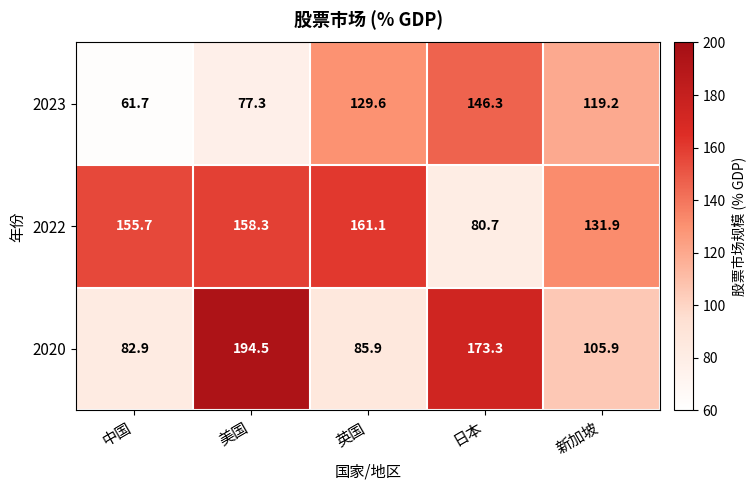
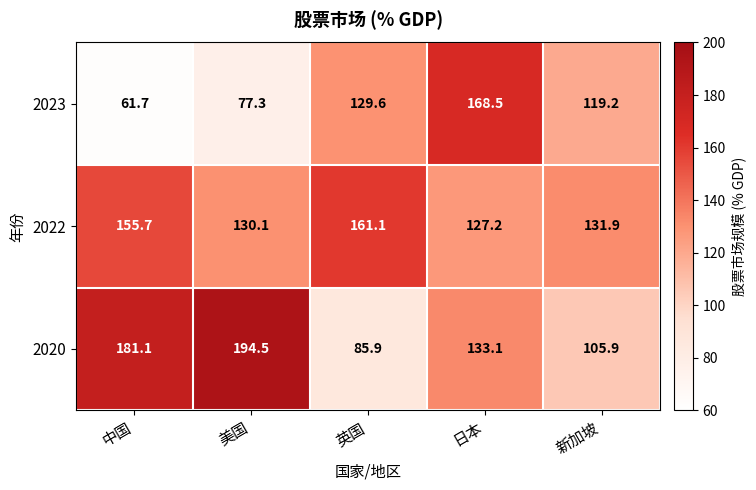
  {
    "2023": {
      "中国": 61.7,
      "美国": 77.3,
      "英国": 129.6,
-     "日本": 146.3,
+     "日本": 168.5,
      "新加坡": 119.2
    },
    "2022": {
      "中国": 155.7,
-     "美国": 158.3,
+     "美国": 130.1,
      "英国": 161.1,
-     "日本": 80.7,
+     "日本": 127.2,
      "新加坡": 131.9
    },
    "2020": {
-     "中国": 82.9,
+     "中国": 181.1,
      "美国": 194.5,
      "英国": 85.9,
-     "日本": 173.3,
+     "日本": 133.1,
      "新加坡": 105.9
    }
  }
